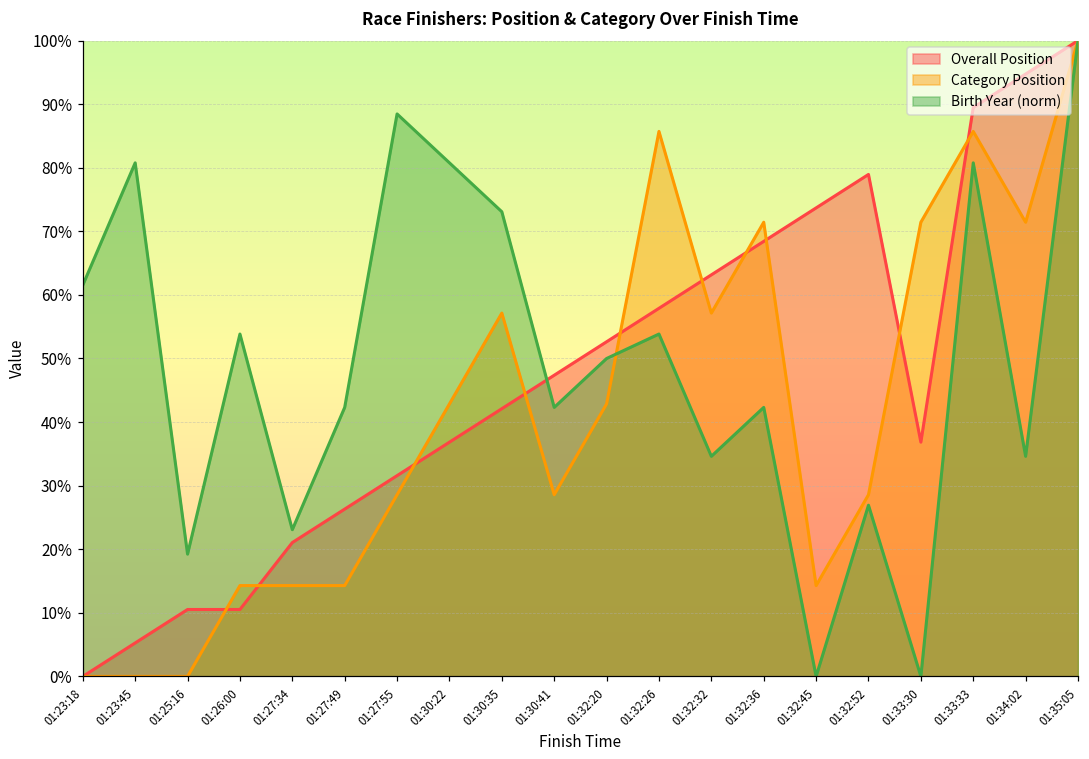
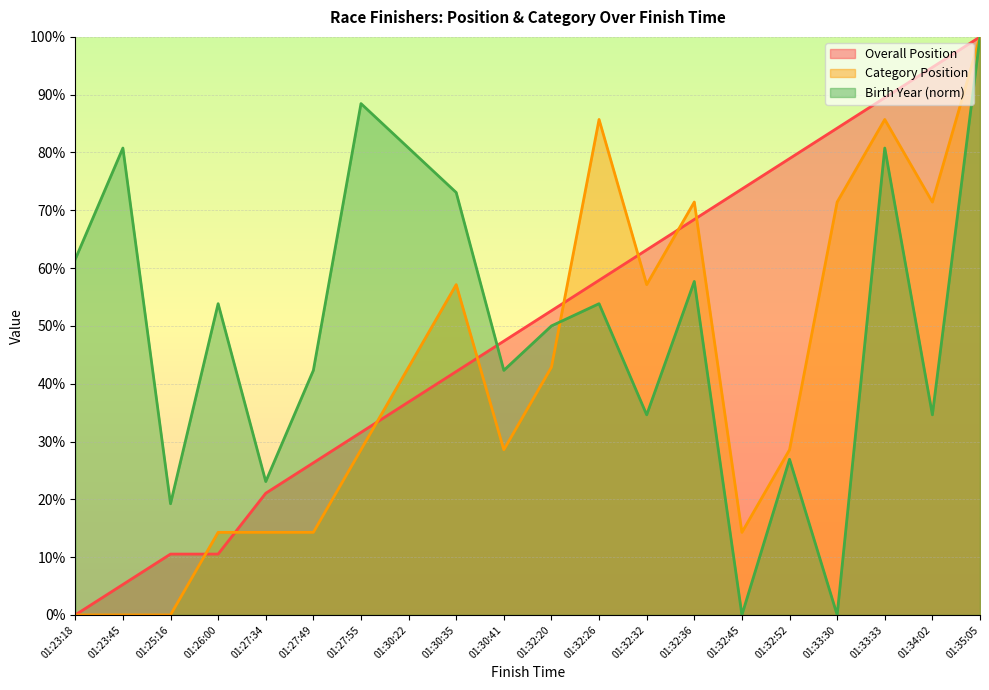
  {
    "Overall Position": {
      "01:23:45": "5%",
      "01:25:16": "11%",
      "01:26:00": "11%",
      "01:27:34": "21%",
      "01:27:49": "26%",
      "01:27:55": "32%",
      "01:30:22": "37%",
      "01:30:35": "42%",
      "01:30:41": "47%",
      "01:32:20": "53%",
      "01:32:26": "58%",
      "01:32:32": "63%",
      "01:32:36": "68%",
      "01:32:45": "74%",
      "01:32:52": "79%",
-     "01:33:30": "37%"
+     "01:33:30": "84%"
    },
    "Category Position": {
      "01:23:45": "0%",
      "01:25:16": "0%",
      "01:26:00": "14%",
      "01:27:34": "14%",
      "01:27:49": "14%",
      "01:27:55": "29%",
      "01:30:22": "43%",
      "01:30:35": "57%",
      "01:30:41": "29%",
      "01:32:20": "43%",
      "01:32:26": "86%",
      "01:32:32": "57%",
      "01:32:36": "71%",
      "01:32:45": "14%",
      "01:32:52": "29%",
      "01:33:30": "71%",
      "01:33:33": "86%",
      "01:34:02": "71%"
    },
    "Birth Year (norm)": {
      "01:23:18": "62%",
      "01:23:45": "81%",
      "01:25:16": "19%",
      "01:26:00": "54%",
      "01:27:34": "23%",
      "01:27:49": "42%",
      "01:27:55": "88%",
      "01:30:22": "81%",
      "01:30:35": "73%",
      "01:30:41": "42%",
      "01:32:20": "50%",
      "01:32:26": "54%",
      "01:32:32": "35%",
-     "01:32:36": "42%",
+     "01:32:36": "58%",
      "01:32:45": "0%",
      "01:32:52": "27%",
      "01:33:30": "0%",
      "01:33:33": "81%",
      "01:34:02": "35%"
    }
  }
